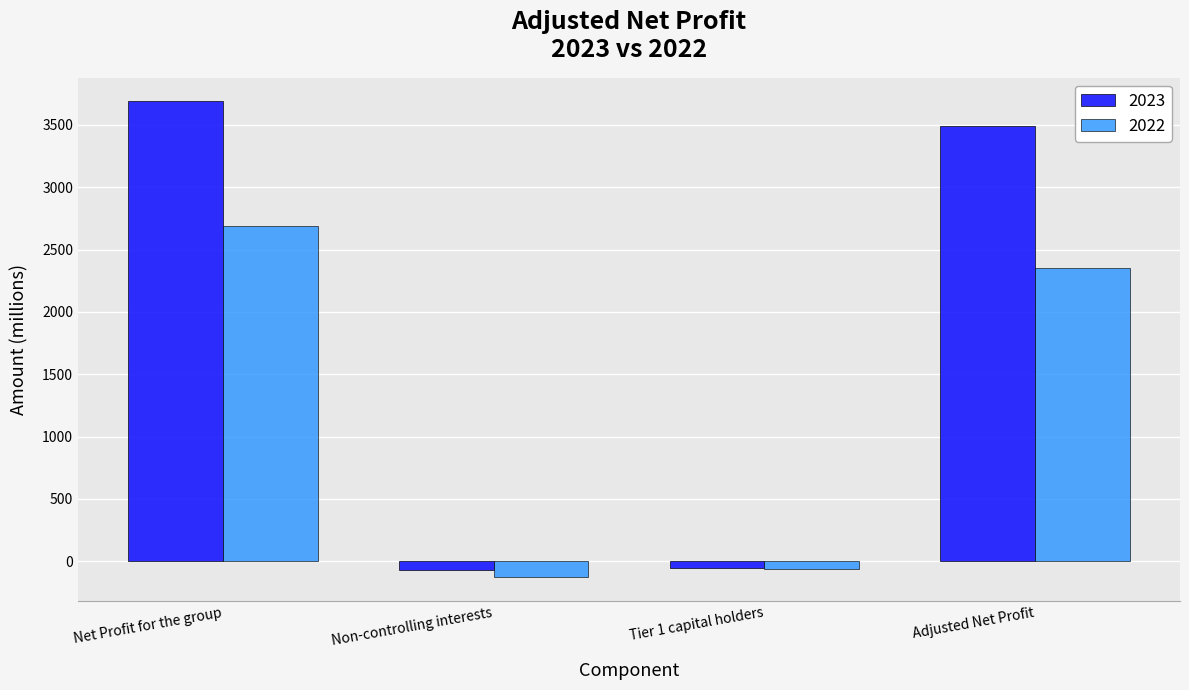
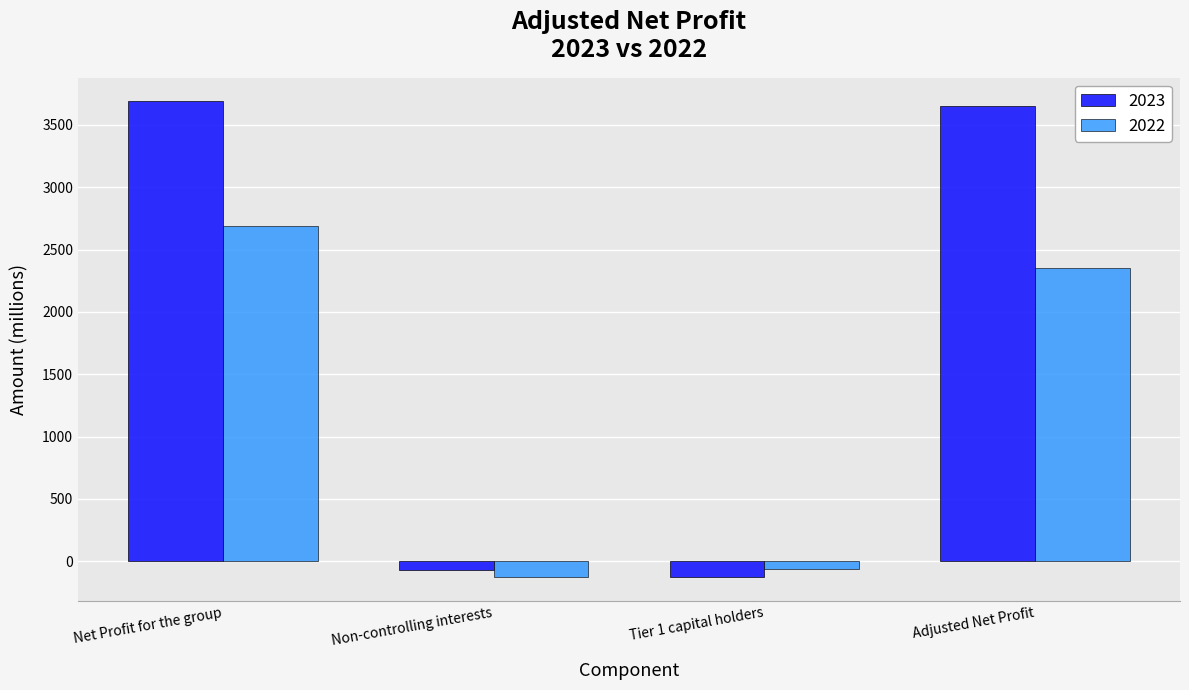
  {
    "2023": {
      "Net Profit for the group": 3690,
      "Non-controlling interests": -70,
-     "Tier 1 capital holders": -60,
-     "Adjusted Net Profit": 3490
+     "Tier 1 capital holders": -130,
+     "Adjusted Net Profit": 3650
    },
    "2022": {
      "Net Profit for the group": 2690,
      "Non-controlling interests": -130,
      "Tier 1 capital holders": -60,
      "Adjusted Net Profit": 2350
    }
  }
